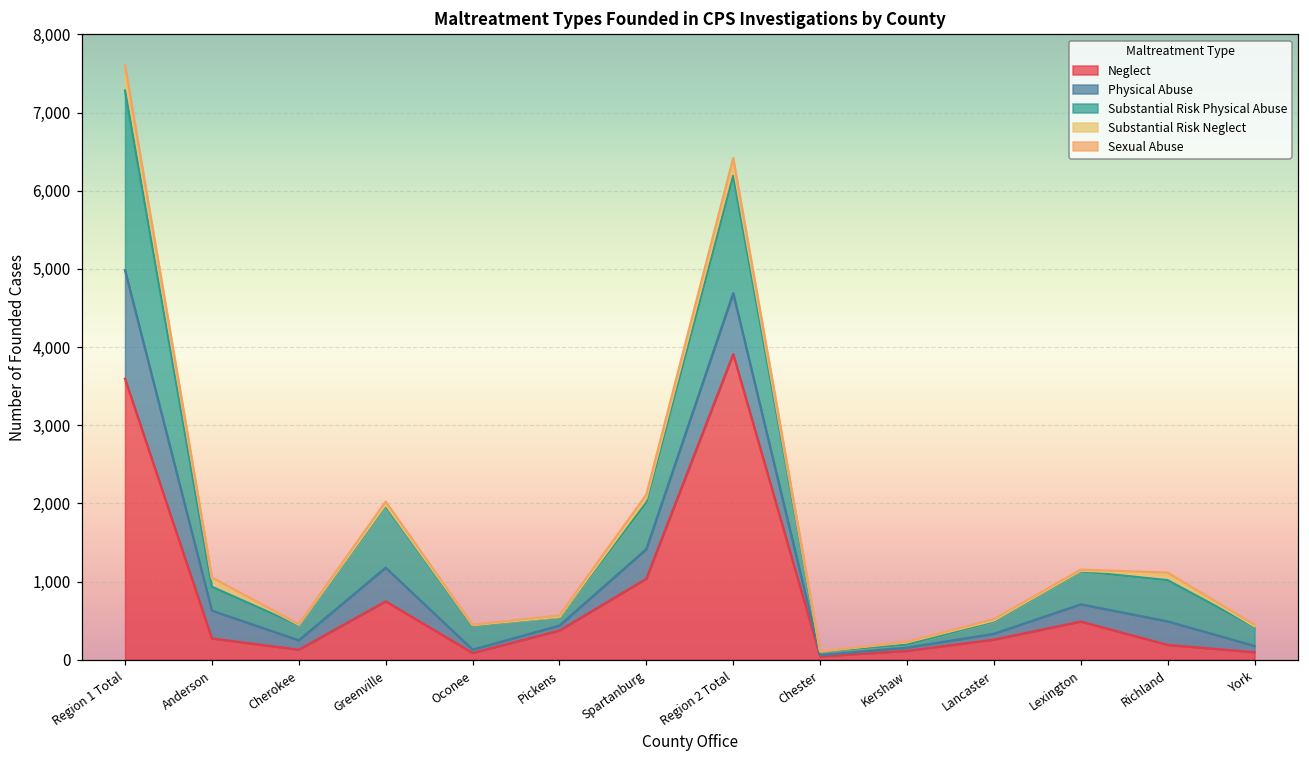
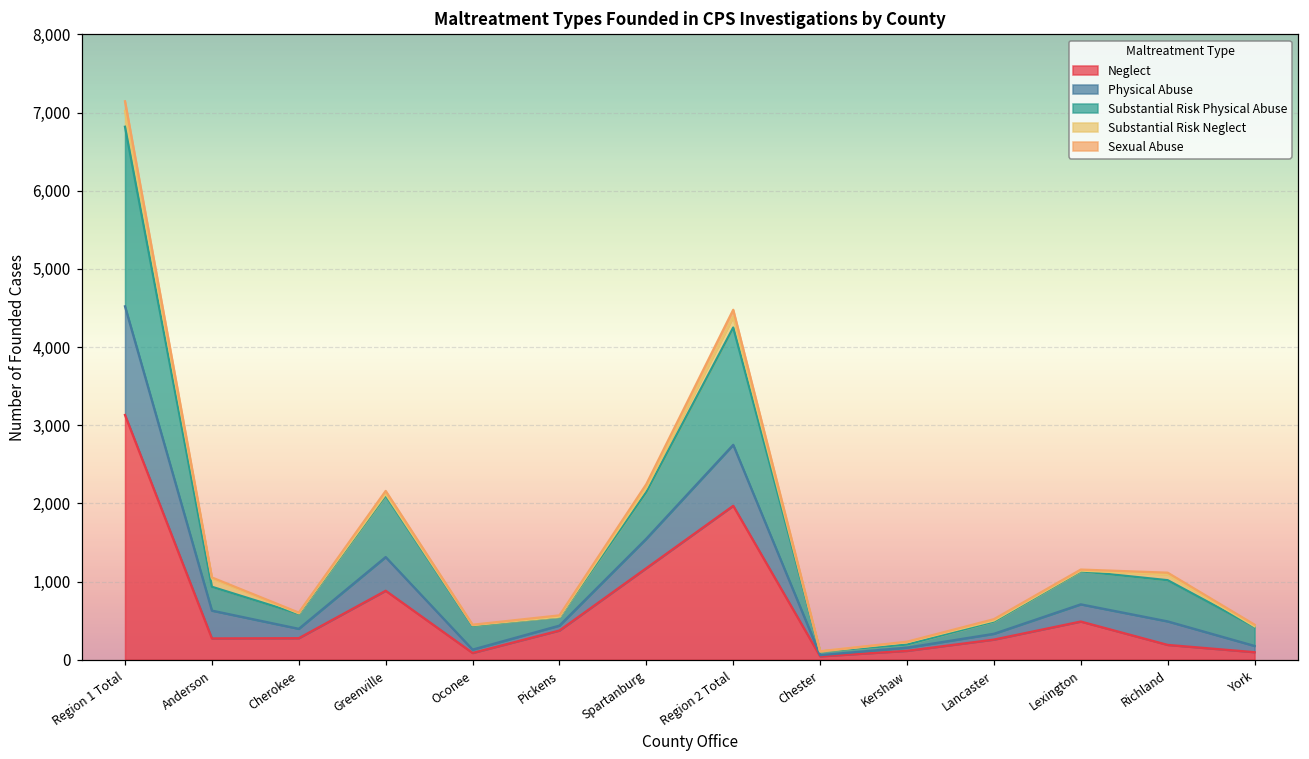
  {
    "Neglect": {
-     "Region 1 Total": "3,600",
+     "Region 1 Total": "3,100",
      "Anderson": "300",
-     "Cherokee": "100",
-     "Greenville": "700",
+     "Cherokee": "300",
+     "Greenville": "900",
      "Oconee": "100",
      "Pickens": "400",
-     "Spartanburg": "1,000",
-     "Region 2 Total": "3,900",
+     "Spartanburg": "1,200",
+     "Region 2 Total": "2,000",
      "Kershaw": "100",
      "Lancaster": "300",
      "Lexington": "500",
      "Richland": "200",
      "York": "100"
    }
  }
